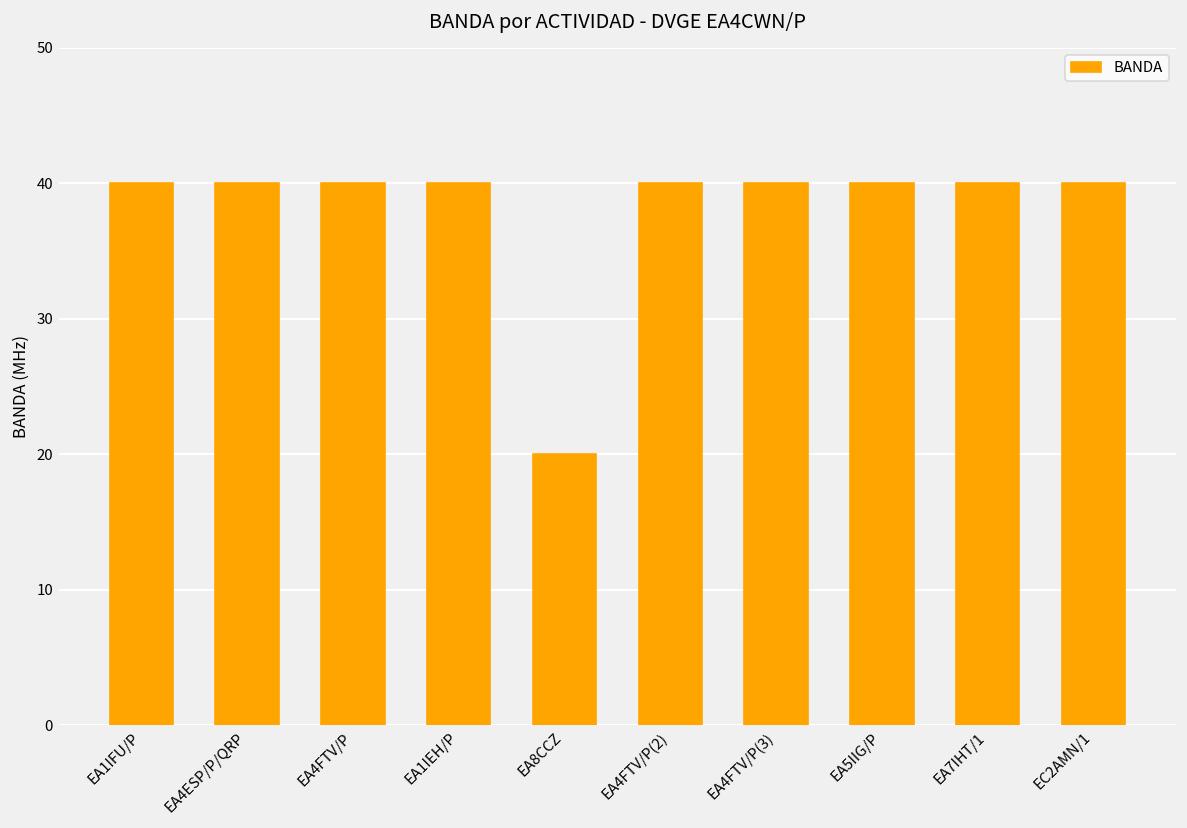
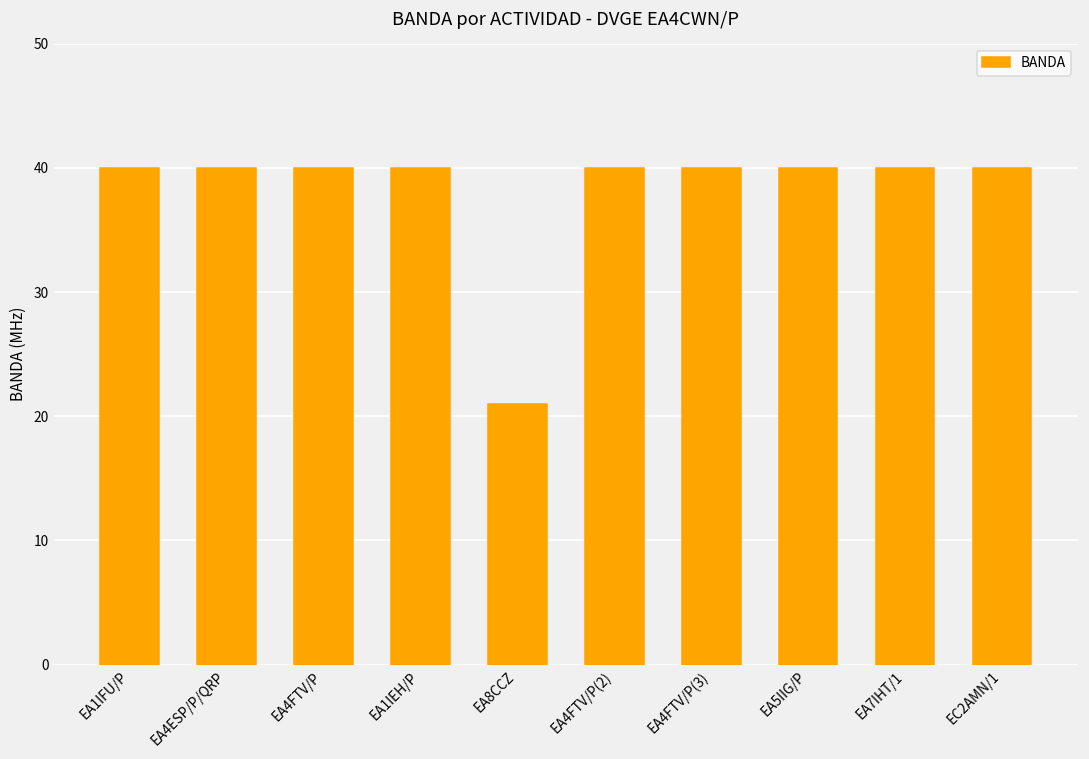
  {
    "EA1IFU/P": 40,
    "EA4ESP/P/QRP": 40,
    "EA4FTV/P": 40,
    "EA1IEH/P": 40,
-   "EA8CCZ": 20,
+   "EA8CCZ": 21,
    "EA4FTV/P(2)": 40,
    "EA4FTV/P(3)": 40,
    "EA5IIG/P": 40,
    "EA7IHT/1": 40,
    "EC2AMN/1": 40
  }
